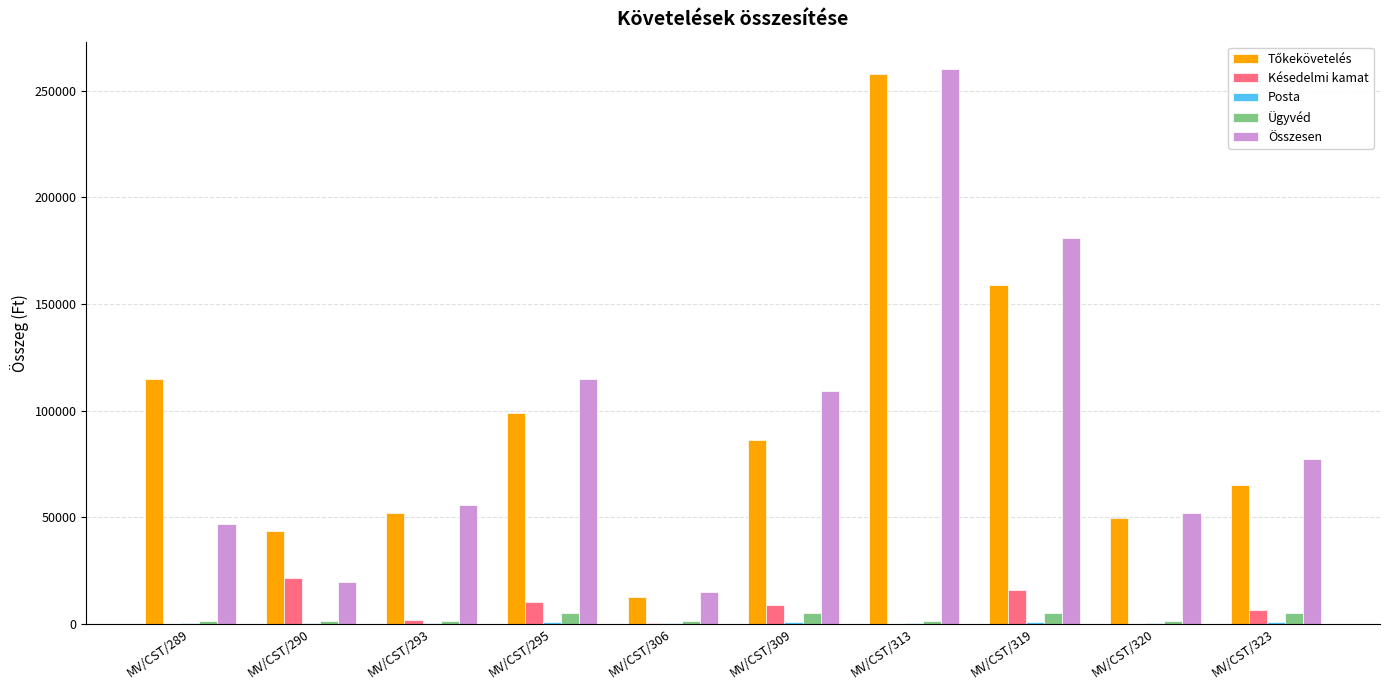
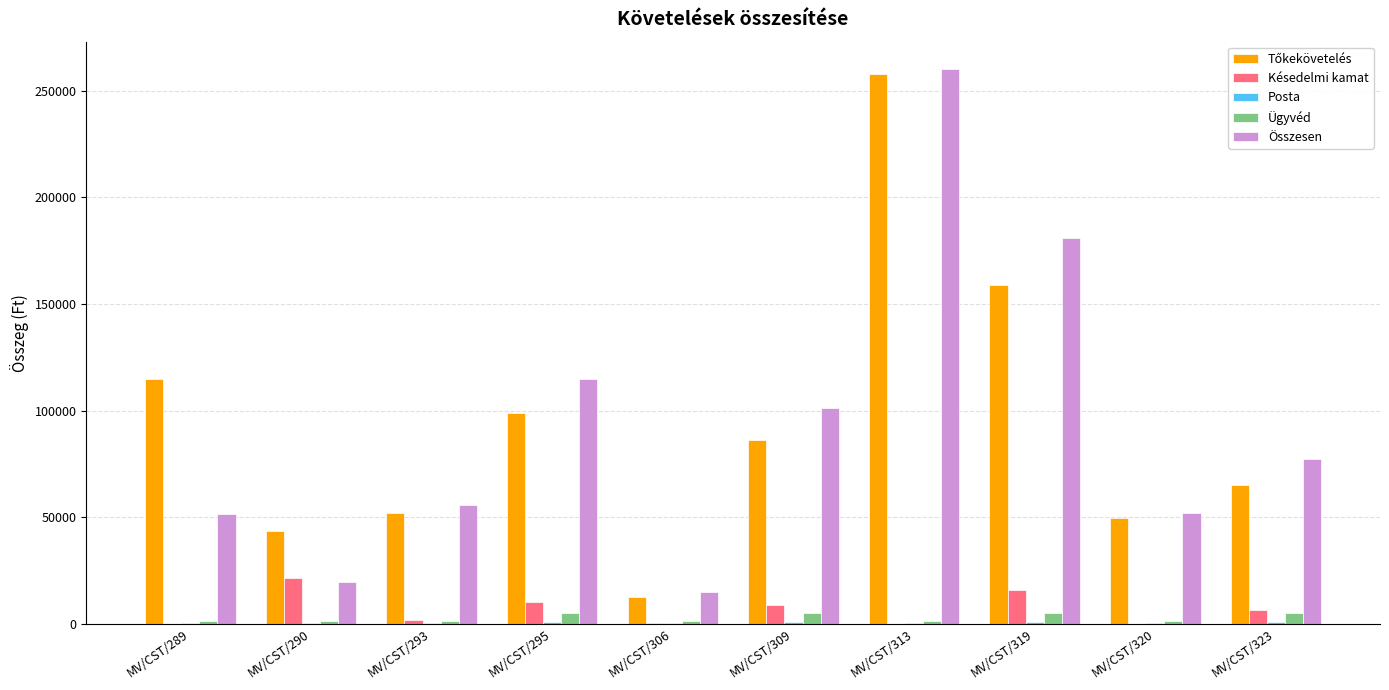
  {
    "Tőkekövetelés": {
      "MV/CST/289": 115000,
      "MV/CST/290": 43000,
      "MV/CST/293": 52000,
      "MV/CST/295": 99000,
      "MV/CST/306": 12000,
      "MV/CST/309": 86000,
      "MV/CST/313": 258000,
      "MV/CST/319": 159000,
      "MV/CST/320": 50000,
      "MV/CST/323": 65000
    },
    "Késedelmi kamat": {
      "MV/CST/289": 0,
      "MV/CST/290": 21000,
      "MV/CST/293": 2000,
      "MV/CST/295": 10000,
      "MV/CST/309": 9000,
      "MV/CST/313": 0,
      "MV/CST/319": 16000,
      "MV/CST/320": 0,
      "MV/CST/323": 7000
    },
    "Ügyvéd": {
      "MV/CST/289": 2000,
      "MV/CST/290": 2000,
      "MV/CST/293": 2000,
      "MV/CST/295": 5000,
      "MV/CST/306": 2000,
      "MV/CST/309": 5000,
      "MV/CST/313": 2000,
      "MV/CST/319": 5000,
      "MV/CST/320": 2000,
      "MV/CST/323": 5000
    },
    "Összesen": {
-     "MV/CST/289": 47000,
+     "MV/CST/289": 51000,
      "MV/CST/290": 20000,
      "MV/CST/293": 56000,
      "MV/CST/295": 115000,
      "MV/CST/306": 15000,
-     "MV/CST/309": 109000,
+     "MV/CST/309": 101000,
      "MV/CST/313": 260000,
      "MV/CST/319": 181000,
      "MV/CST/320": 52000,
      "MV/CST/323": 77000
    }
  }
